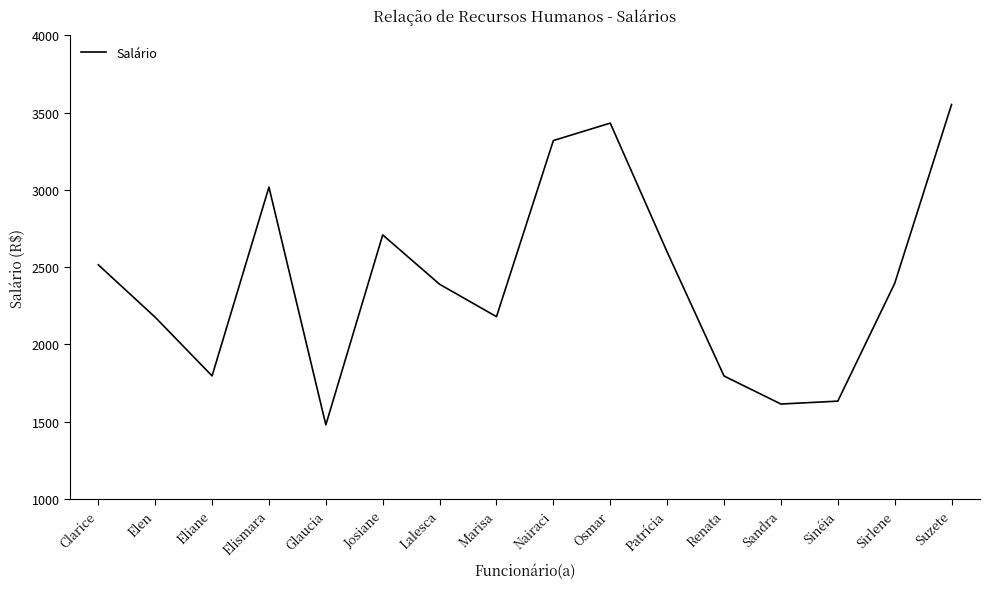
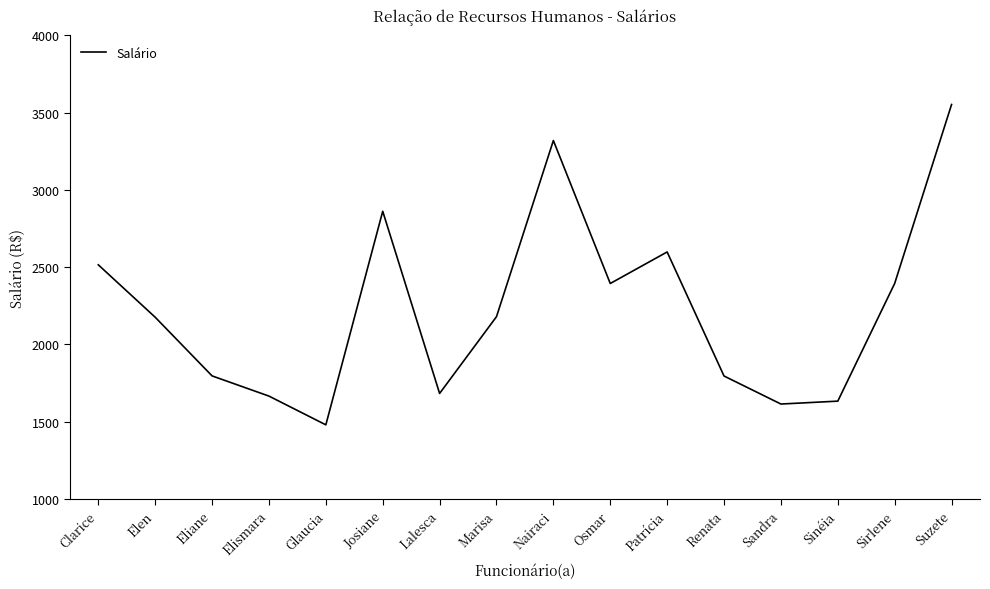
  {
    "Clarice": 2520,
    "Elen": 2180,
    "Eliane": 1800,
-   "Elismara": 3020,
+   "Elismara": 1670,
    "Glaucia": 1480,
-   "Josiane": 2710,
-   "Lalesca": 2390,
+   "Josiane": 2860,
+   "Lalesca": 1680,
    "Marisa": 2180,
    "Nairaci": 3320,
-   "Osmar": 3430,
+   "Osmar": 2390,
    "Patrícia": 2600,
    "Renata": 1800,
    "Sandra": 1610,
    "Sinéia": 1630,
    "Sirlene": 2390,
    "Suzete": 3550
  }
